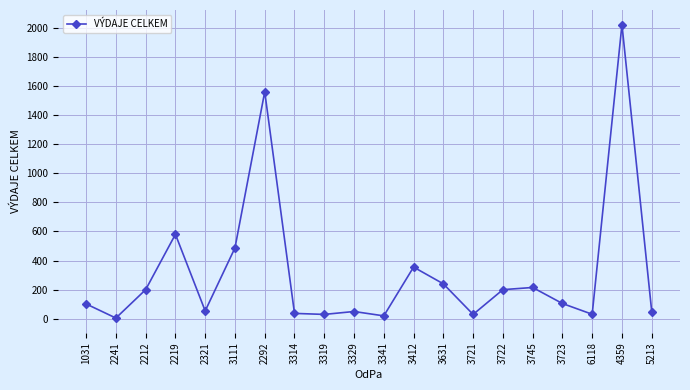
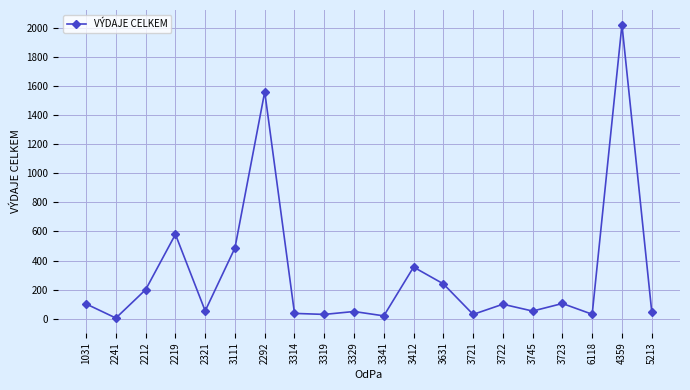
  {
    "1031": 100,
    "2241": 10,
    "2212": 200,
    "2219": 580,
    "2321": 50,
    "3111": 490,
    "2292": 1560,
    "3314": 40,
    "3319": 30,
    "3329": 50,
    "3341": 20,
    "3412": 360,
    "3631": 240,
    "3721": 30,
-   "3722": 200,
-   "3745": 220,
+   "3722": 100,
+   "3745": 50,
    "3723": 110,
    "6118": 30,
    "4359": 2020,
    "5213": 50
  }
